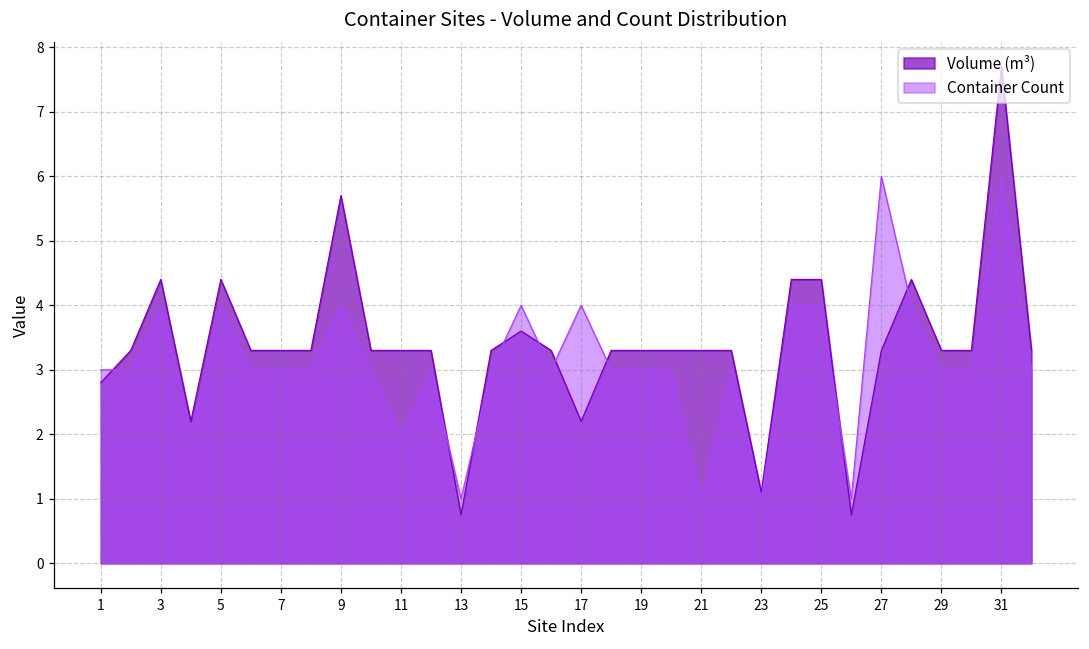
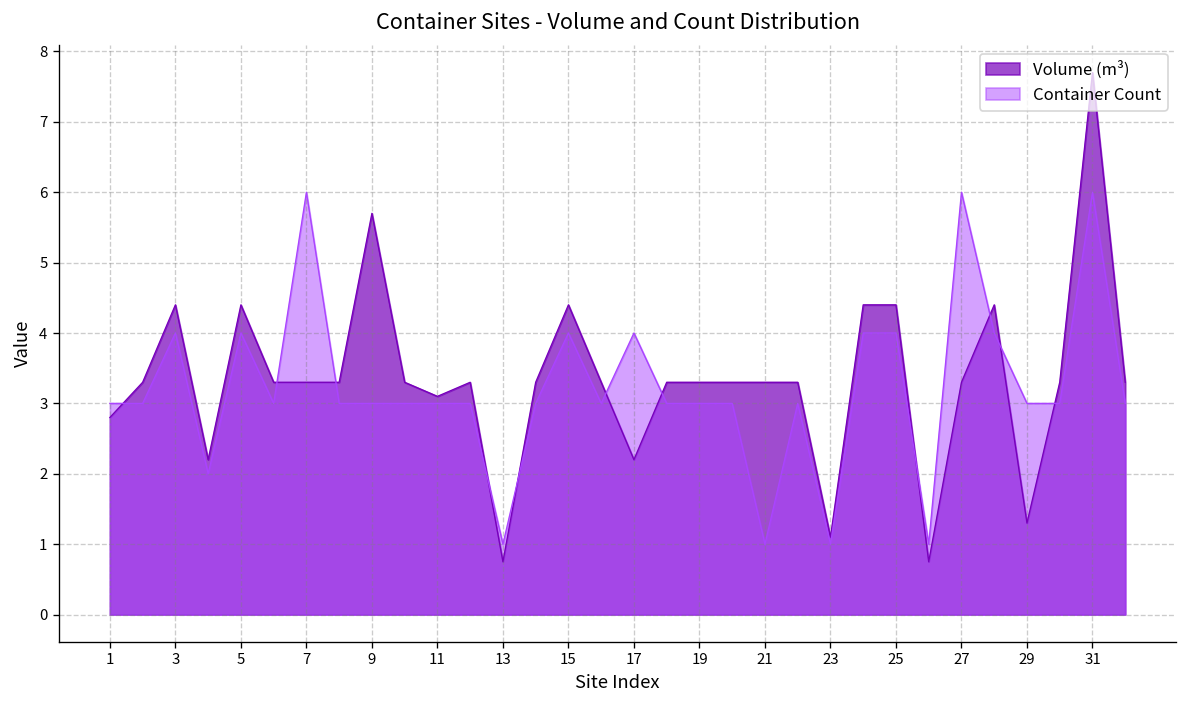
  {
    "Volume (m³)": {
      "1": 2.8,
      "3": 4.4,
      "5": 4.4,
      "7": 3.3,
      "9": 5.7,
-     "11": 3.3,
+     "11": 3.1,
      "13": 0.8,
-     "15": 3.6,
+     "15": 4.4,
      "17": 2.2,
      "19": 3.3,
      "21": 3.3,
      "23": 1.1,
      "25": 4.4,
      "27": 3.3,
-     "29": 3.3
+     "29": 1.3
    },
    "Container Count": {
      "1": 3,
      "3": 4,
      "5": 4,
-     "7": 3,
-     "9": 4,
-     "11": 2,
+     "7": 6,
+     "9": 3,
+     "11": 3,
      "13": 1,
      "15": 4,
      "17": 4,
      "19": 3,
      "21": 1,
      "23": 1,
      "25": 4,
      "27": 6,
      "29": 3,
      "31": 6
    }
  }
